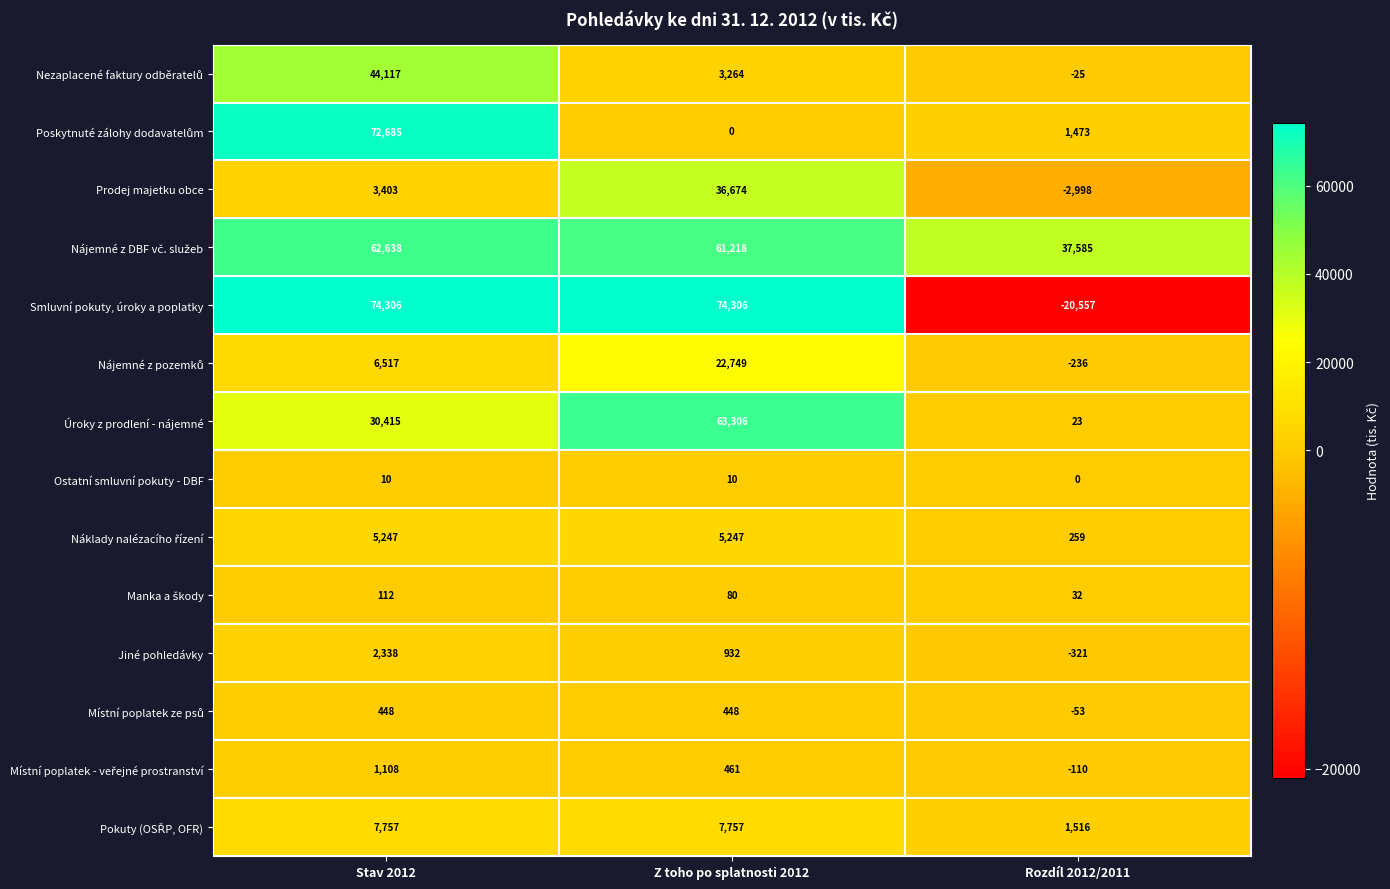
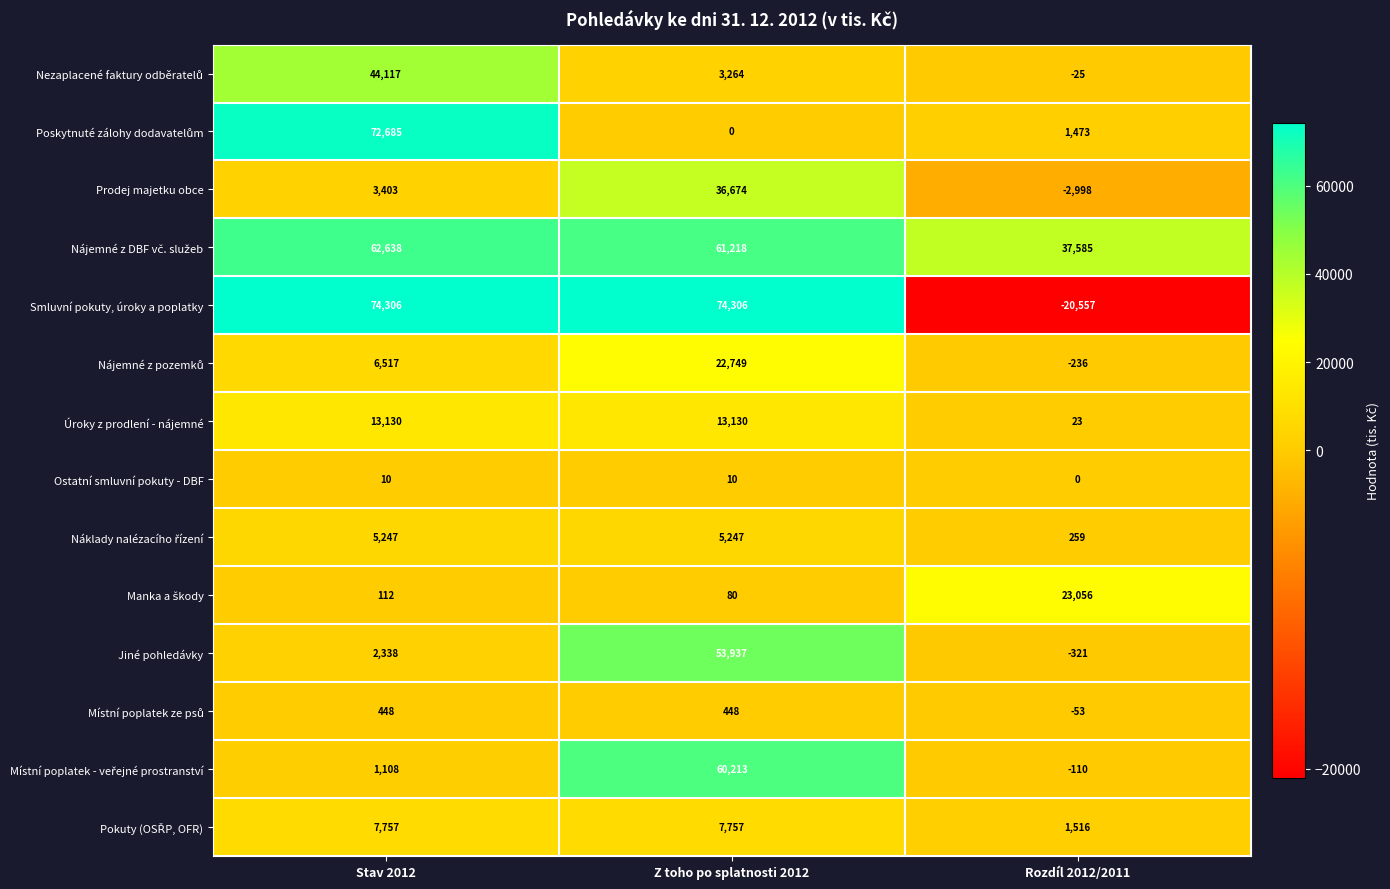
  {
    "Nezaplacené faktury odběratelů": {
      "Stav 2012": "44,117",
      "Z toho po splatnosti 2012": "3,264",
      "Rozdíl 2012/2011": "-25"
    },
    "Poskytnuté zálohy dodavatelům": {
      "Stav 2012": "72,685",
      "Z toho po splatnosti 2012": "0",
      "Rozdíl 2012/2011": "1,473"
    },
    "Prodej majetku obce": {
      "Stav 2012": "3,403",
      "Z toho po splatnosti 2012": "36,674",
      "Rozdíl 2012/2011": "-2,998"
    },
    "Nájemné z DBF vč. služeb": {
      "Stav 2012": "62,638",
      "Z toho po splatnosti 2012": "61,218",
      "Rozdíl 2012/2011": "37,585"
    },
    "Smluvní pokuty, úroky a poplatky": {
      "Stav 2012": "74,306",
      "Z toho po splatnosti 2012": "74,306",
      "Rozdíl 2012/2011": "-20,557"
    },
    "Nájemné z pozemků": {
      "Stav 2012": "6,517",
      "Z toho po splatnosti 2012": "22,749",
      "Rozdíl 2012/2011": "-236"
    },
    "Úroky z prodlení - nájemné": {
-     "Stav 2012": "30,415",
-     "Z toho po splatnosti 2012": "63,306",
+     "Stav 2012": "13,130",
+     "Z toho po splatnosti 2012": "13,130",
      "Rozdíl 2012/2011": "23"
    },
    "Ostatní smluvní pokuty - DBF": {
      "Stav 2012": "10",
      "Z toho po splatnosti 2012": "10",
      "Rozdíl 2012/2011": "0"
    },
    "Náklady nalézacího řízení": {
      "Stav 2012": "5,247",
      "Z toho po splatnosti 2012": "5,247",
      "Rozdíl 2012/2011": "259"
    },
    "Manka a škody": {
      "Stav 2012": "112",
      "Z toho po splatnosti 2012": "80",
-     "Rozdíl 2012/2011": "32"
+     "Rozdíl 2012/2011": "23,056"
    },
    "Jiné pohledávky": {
      "Stav 2012": "2,338",
-     "Z toho po splatnosti 2012": "932",
+     "Z toho po splatnosti 2012": "53,937",
      "Rozdíl 2012/2011": "-321"
    },
    "Místní poplatek ze psů": {
      "Stav 2012": "448",
      "Z toho po splatnosti 2012": "448",
      "Rozdíl 2012/2011": "-53"
    },
    "Místní poplatek - veřejné prostranství": {
      "Stav 2012": "1,108",
-     "Z toho po splatnosti 2012": "461",
+     "Z toho po splatnosti 2012": "60,213",
      "Rozdíl 2012/2011": "-110"
    },
    "Pokuty (OSŘP, OFR)": {
      "Stav 2012": "7,757",
      "Z toho po splatnosti 2012": "7,757",
      "Rozdíl 2012/2011": "1,516"
    }
  }
